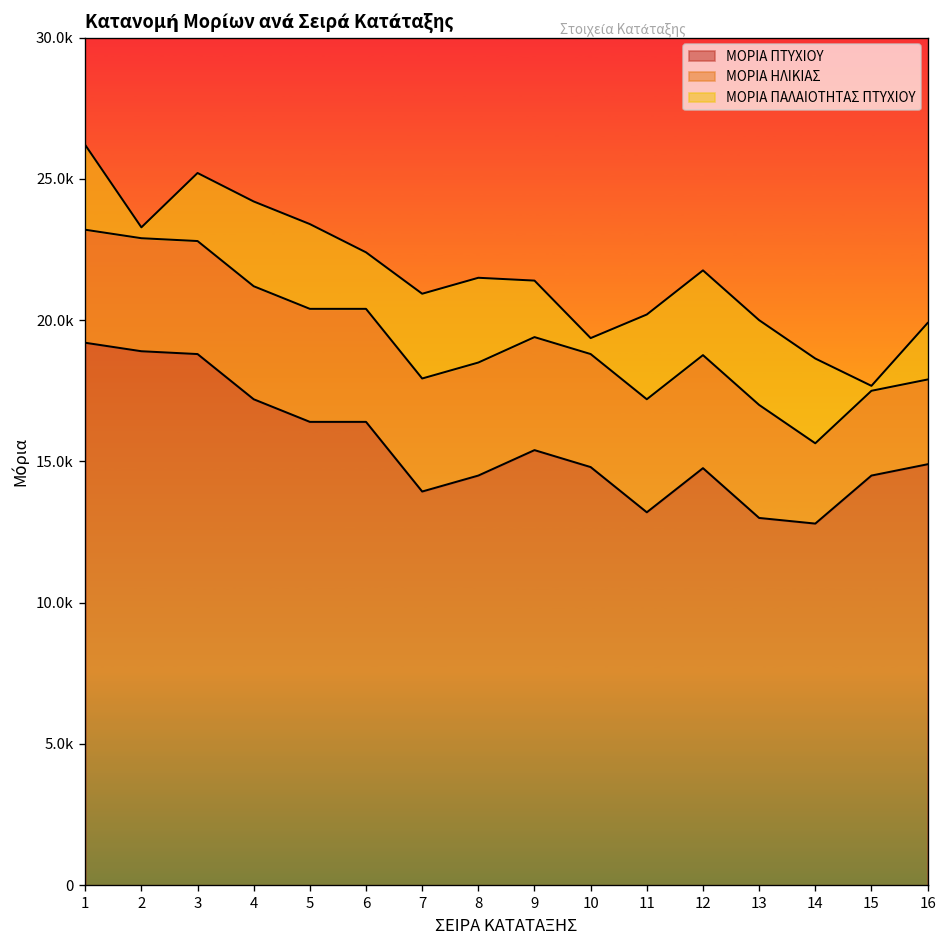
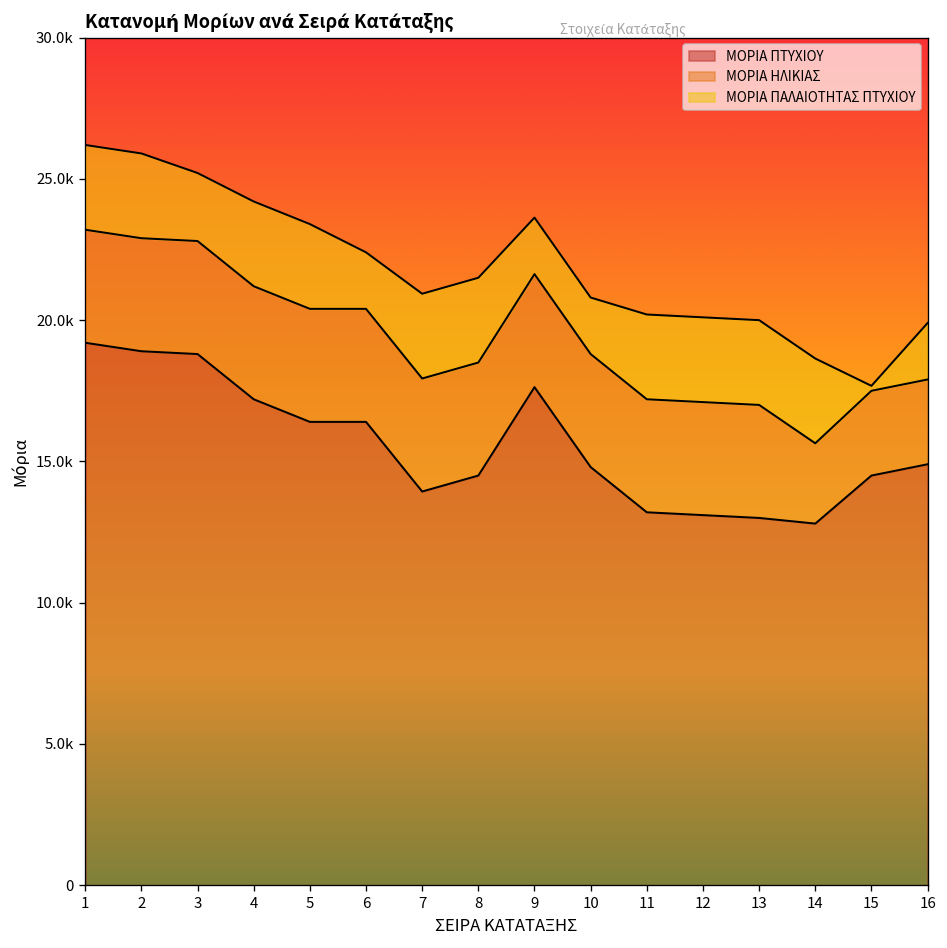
  {
    "ΜΟΡΙΑ ΠΤΥΧΙΟΥ": {
      "1": 19200,
      "2": 18900,
      "3": 18800,
      "4": 17200,
      "5": 16400,
      "6": 16400,
      "7": 13900,
      "8": 14500,
-     "9": 15400,
+     "9": 17600,
      "10": 14800,
      "11": 13200,
-     "12": 14800,
+     "12": 13100,
      "13": 13000,
      "14": 12800,
      "15": 14500,
      "16": 14900
    },
    "ΜΟΡΙΑ ΗΛΙΚΙΑΣ": {
      "1": 4000,
      "2": 4000,
      "3": 4000,
      "4": 4000,
      "5": 4000,
      "6": 4000,
      "7": 4000,
      "8": 4000,
      "9": 4000,
      "10": 4000,
      "11": 4000,
      "12": 4000,
      "13": 4000,
      "14": 2800,
      "15": 3000,
      "16": 3000
    },
    "ΜΟΡΙΑ ΠΑΛΑΙΟΤΗΤΑΣ ΠΤΥΧΙΟΥ": {
      "1": 3000,
-     "2": 400,
+     "2": 3000,
      "3": 2400,
      "4": 3000,
      "5": 3000,
      "6": 2000,
      "7": 3000,
      "8": 3000,
      "9": 2000,
-     "10": 600,
+     "10": 2000,
      "11": 3000,
      "12": 3000,
      "13": 3000,
      "14": 3000,
      "15": 200,
      "16": 2000
    }
  }
